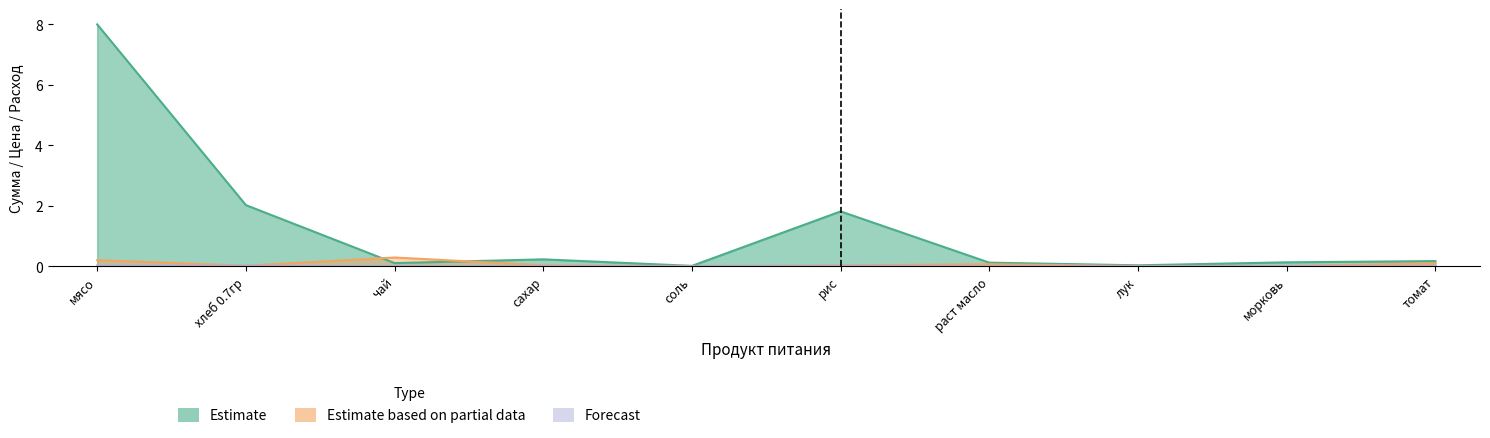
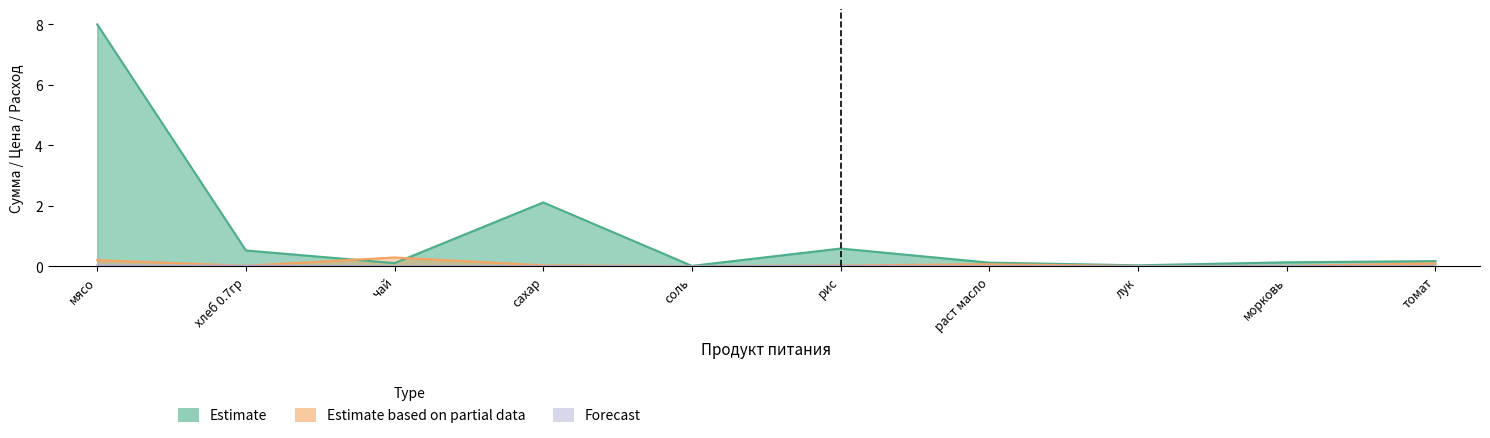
  {
    "Estimate": {
      "мясо": 8.0,
-     "хлеб 0.7гр": 2.0,
+     "хлеб 0.7гр": 0.5,
      "чай": 0.1,
-     "сахар": 0.2,
-     "рис": 1.8,
+     "сахар": 2.1,
+     "рис": 0.6,
      "морковь": 0.1
    },
    "Estimate based on partial data": {
      "мясо": 0.2,
      "чай": 0.3
    },
    "Forecast": {
      "мясо": 0.0,
      "чай": 0.0,
      "томат": 0.0
    }
  }
